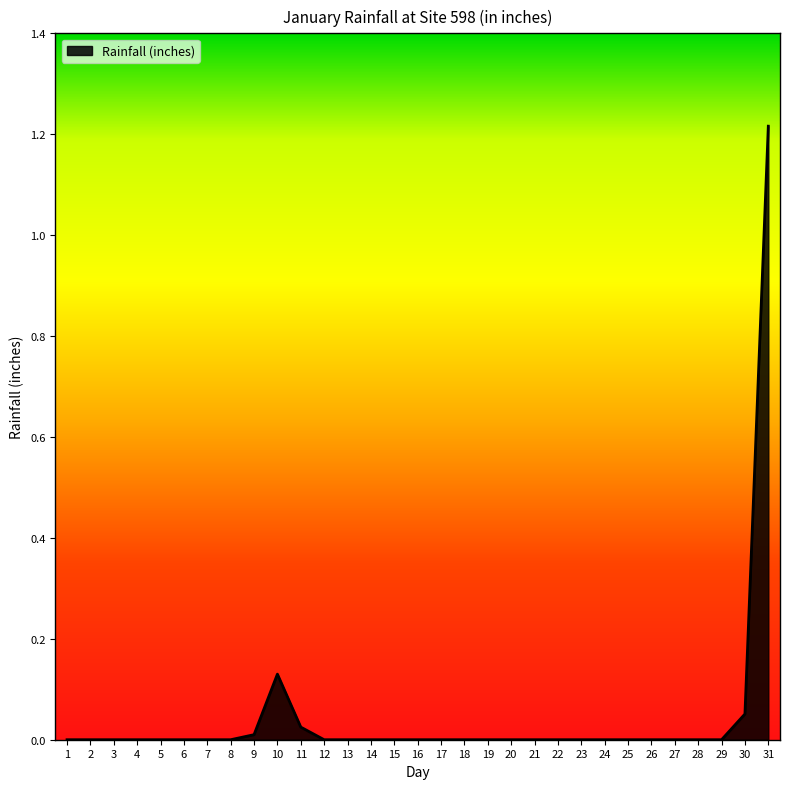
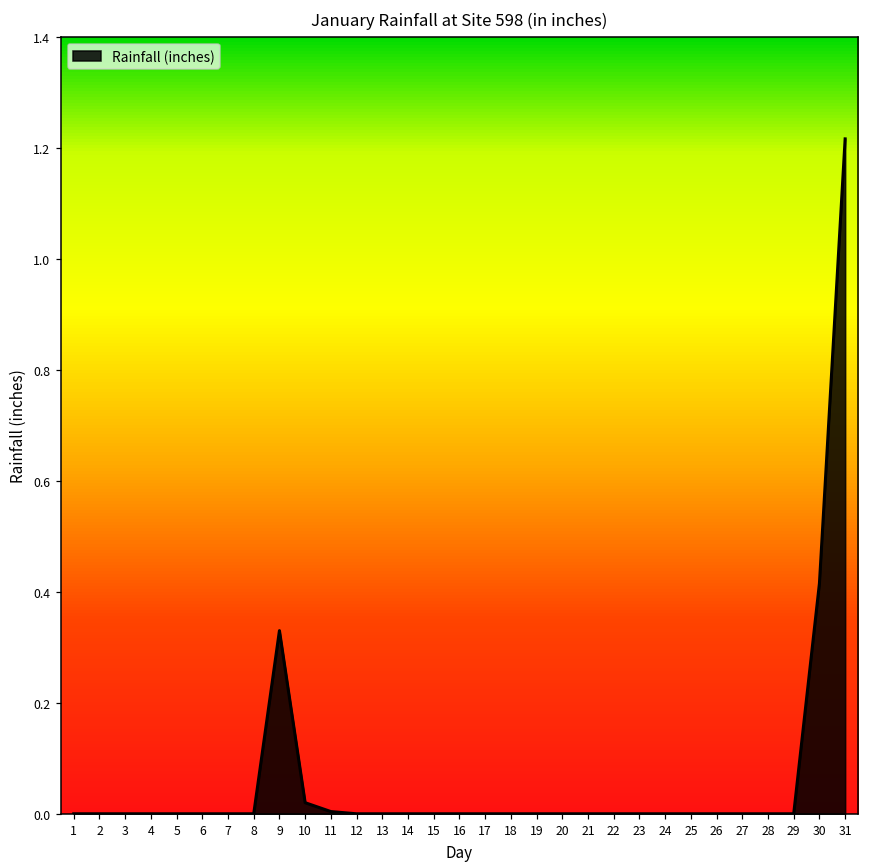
  {
    "1": 0.00,
    "2": 0.00,
    "3": 0.00,
    "4": 0.00,
    "5": 0.00,
    "6": 0.00,
    "7": 0.00,
    "8": 0.00,
-   "9": 0.01,
-   "10": 0.13,
-   "11": 0.03,
+   "9": 0.33,
+   "10": 0.02,
+   "11": 0.00,
    "12": 0.00,
    "13": 0.00,
    "14": 0.00,
    "15": 0.00,
    "16": 0.00,
    "17": 0.00,
    "18": 0.00,
    "19": 0.00,
    "20": 0.00,
    "21": 0.00,
    "22": 0.00,
    "23": 0.00,
    "24": 0.00,
    "25": 0.00,
    "26": 0.00,
    "27": 0.00,
    "28": 0.00,
    "29": 0.00,
-   "30": 0.05,
+   "30": 0.42,
    "31": 1.22
  }
